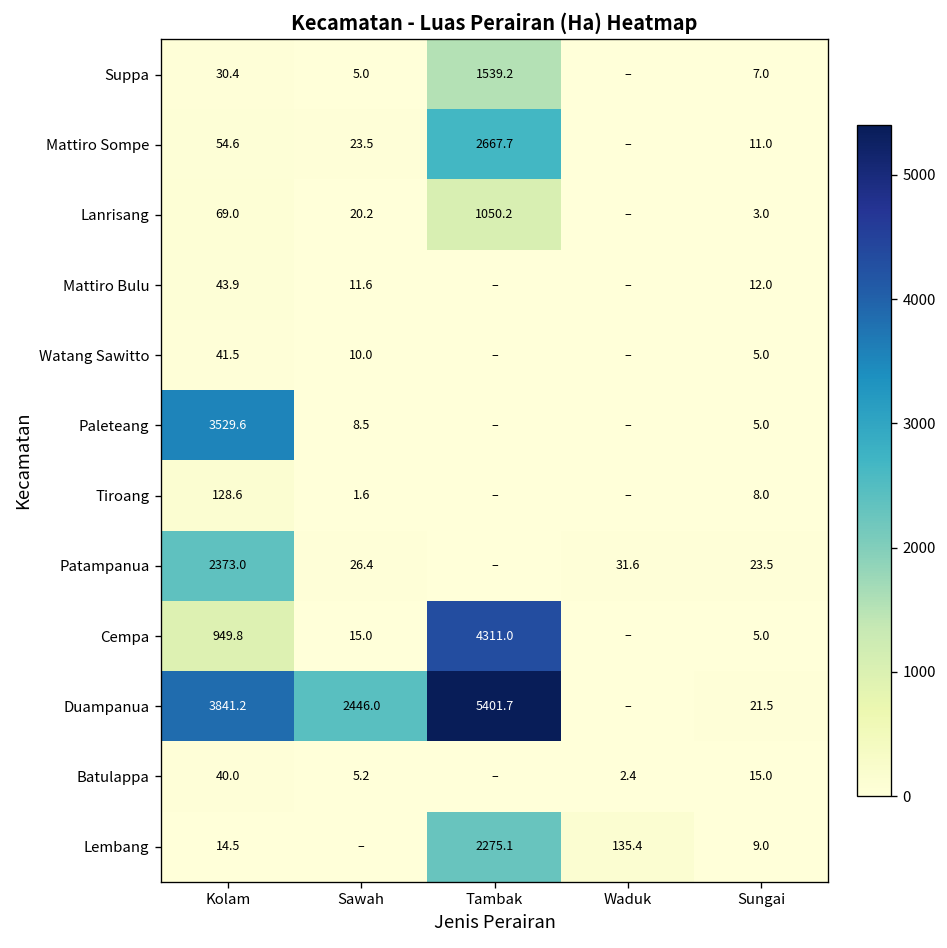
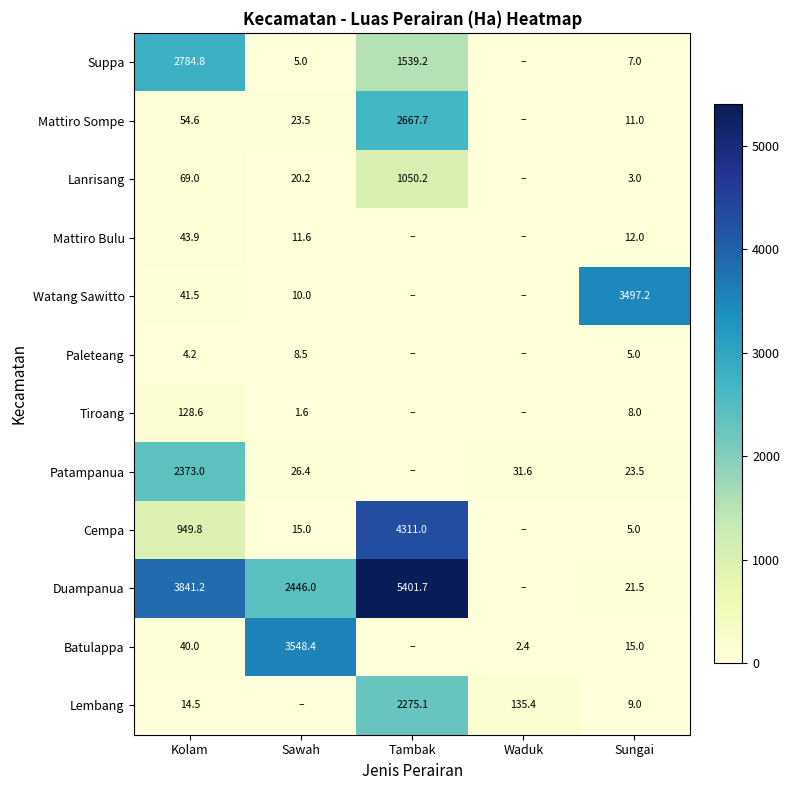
  {
    "Suppa": {
-     "Kolam": 30.4,
+     "Kolam": 2784.8,
      "Sawah": 5.0,
      "Tambak": 1539.2,
      "Sungai": 7.0
    },
    "Mattiro Sompe": {
      "Kolam": 54.6,
      "Sawah": 23.5,
      "Tambak": 2667.7,
      "Sungai": 11.0
    },
    "Lanrisang": {
      "Kolam": 69.0,
      "Sawah": 20.2,
      "Tambak": 1050.2,
      "Sungai": 3.0
    },
    "Mattiro Bulu": {
      "Kolam": 43.9,
      "Sawah": 11.6,
      "Sungai": 12.0
    },
    "Watang Sawitto": {
      "Kolam": 41.5,
      "Sawah": 10.0,
-     "Sungai": 5.0
+     "Sungai": 3497.2
    },
    "Paleteang": {
-     "Kolam": 3529.6,
+     "Kolam": 4.2,
      "Sawah": 8.5,
      "Sungai": 5.0
    },
    "Tiroang": {
      "Kolam": 128.6,
      "Sawah": 1.6,
      "Sungai": 8.0
    },
    "Patampanua": {
      "Kolam": 2373.0,
      "Sawah": 26.4,
      "Waduk": 31.6,
      "Sungai": 23.5
    },
    "Cempa": {
      "Kolam": 949.8,
      "Sawah": 15.0,
      "Tambak": 4311.0,
      "Sungai": 5.0
    },
    "Duampanua": {
      "Kolam": 3841.2,
      "Sawah": 2446.0,
      "Tambak": 5401.7,
      "Sungai": 21.5
    },
    "Batulappa": {
      "Kolam": 40.0,
-     "Sawah": 5.2,
+     "Sawah": 3548.4,
      "Waduk": 2.4,
      "Sungai": 15.0
    },
    "Lembang": {
      "Kolam": 14.5,
      "Tambak": 2275.1,
      "Waduk": 135.4,
      "Sungai": 9.0
    }
  }
